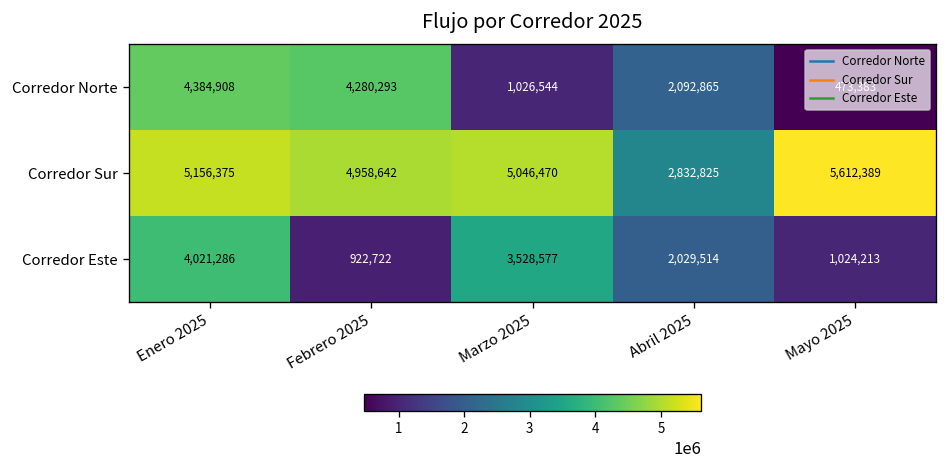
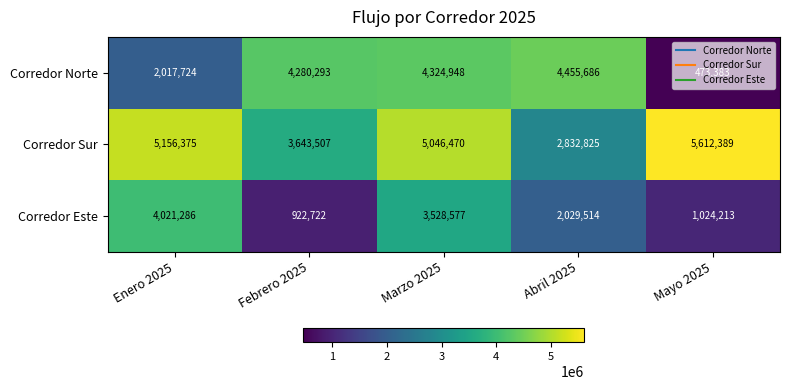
  {
    "Corredor Norte": {
-     "Enero 2025": "4,384,908",
+     "Enero 2025": "2,017,724",
      "Febrero 2025": "4,280,293",
-     "Marzo 2025": "1,026,544",
-     "Abril 2025": "2,092,865"
+     "Marzo 2025": "4,324,948",
+     "Abril 2025": "4,455,686"
    },
    "Corredor Sur": {
      "Enero 2025": "5,156,375",
-     "Febrero 2025": "4,958,642",
+     "Febrero 2025": "3,643,507",
      "Marzo 2025": "5,046,470",
      "Abril 2025": "2,832,825",
      "Mayo 2025": "5,612,389"
    },
    "Corredor Este": {
      "Enero 2025": "4,021,286",
      "Febrero 2025": "922,722",
      "Marzo 2025": "3,528,577",
      "Abril 2025": "2,029,514",
      "Mayo 2025": "1,024,213"
    }
  }
